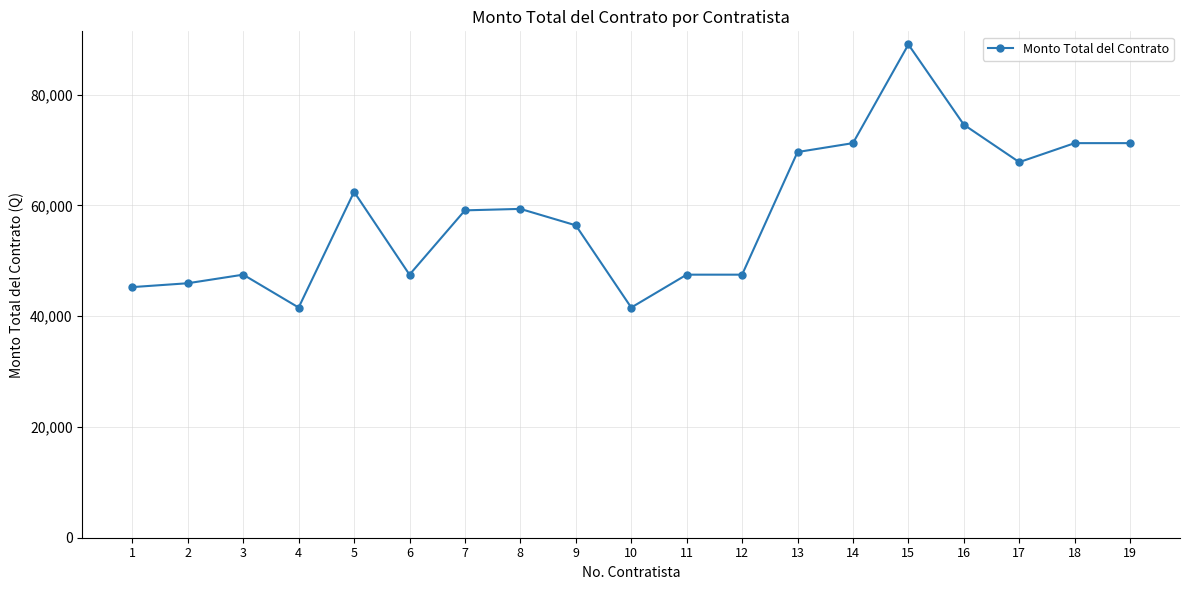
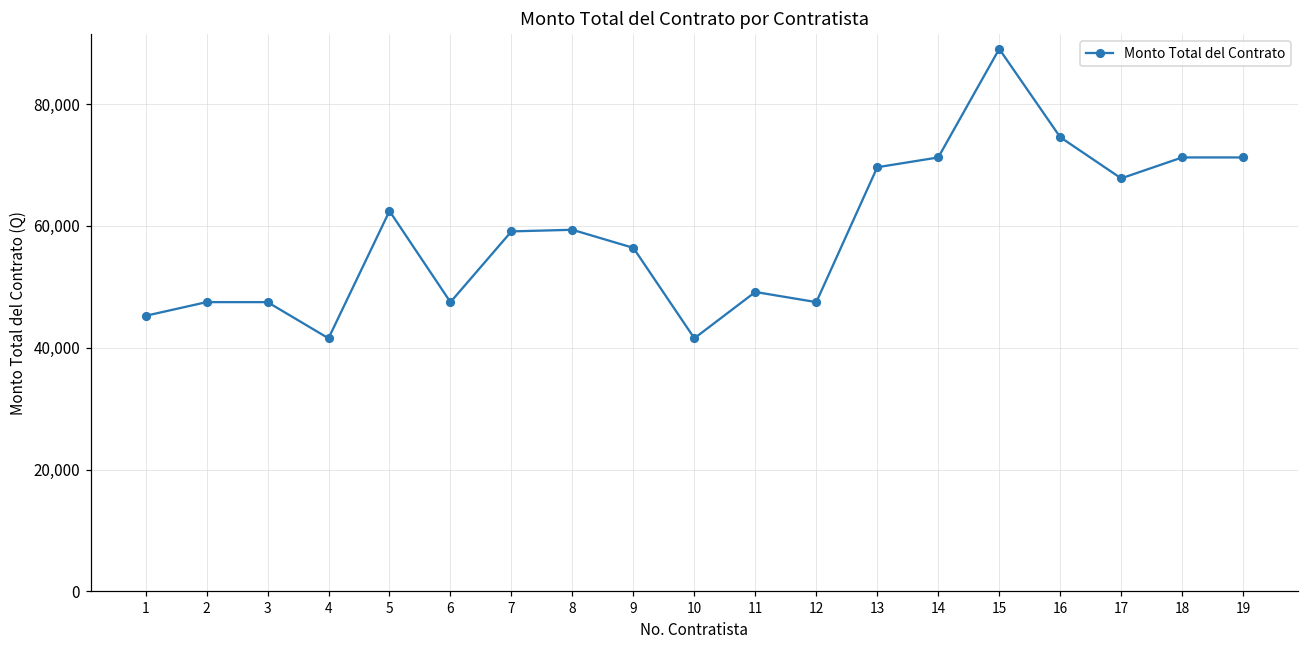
  {
    "1": "45,000",
-   "2": "46,000",
+   "2": "47,000",
    "3": "47,000",
    "4": "42,000",
    "5": "62,000",
    "6": "47,000",
    "7": "59,000",
    "8": "59,000",
    "9": "56,000",
    "10": "42,000",
-   "11": "47,000",
+   "11": "49,000",
    "12": "47,000",
    "13": "70,000",
    "14": "71,000",
    "15": "89,000",
    "16": "75,000",
    "17": "68,000",
    "18": "71,000",
    "19": "71,000"
  }
